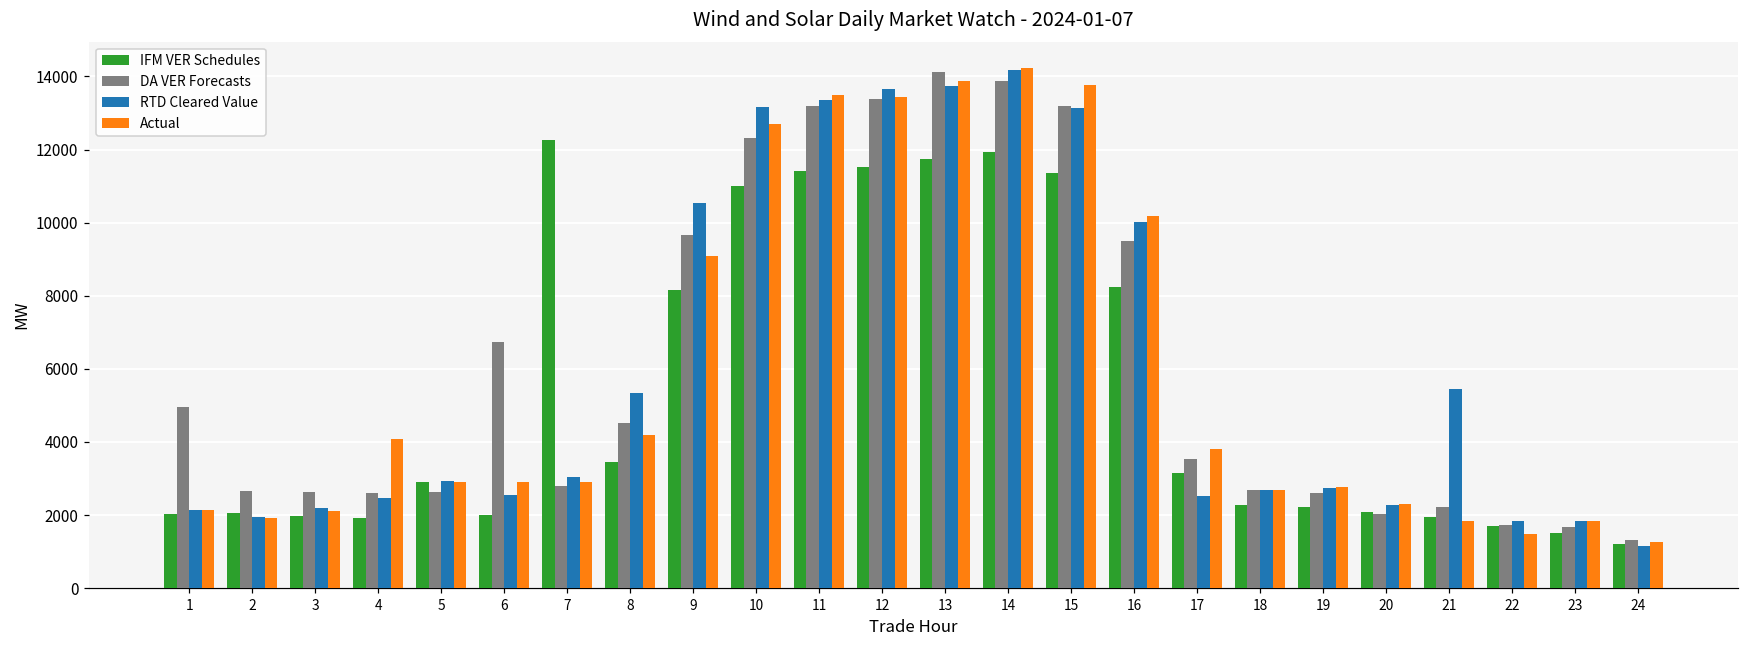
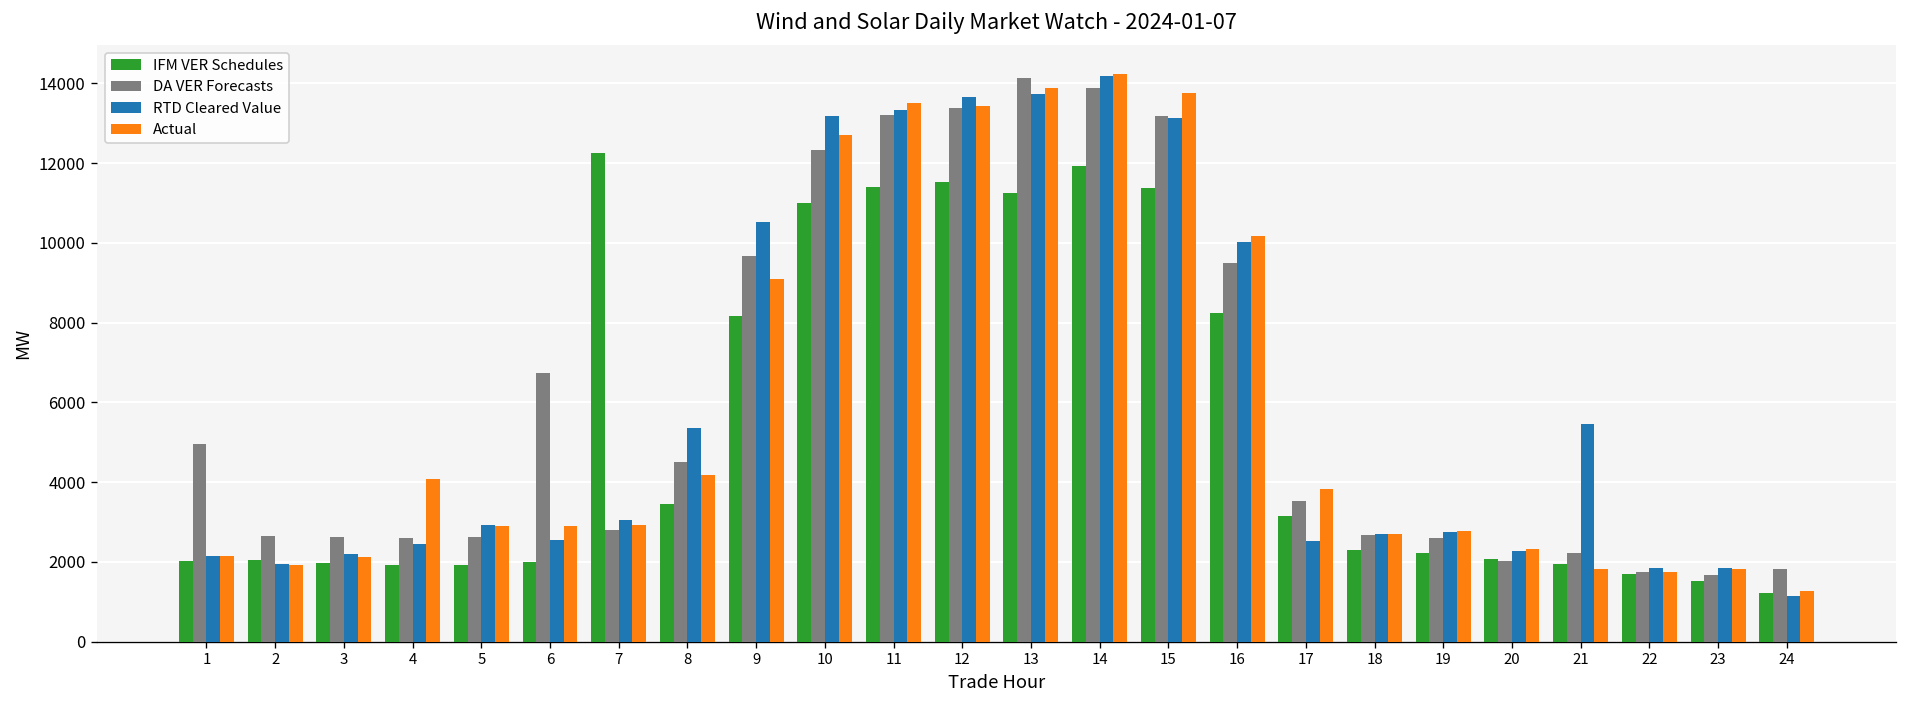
  {
    "IFM VER Schedules": {
      "1": 2000,
      "2": 2100,
      "3": 2000,
      "4": 1900,
-     "5": 2900,
+     "5": 1900,
      "6": 2000,
      "7": 12300,
      "8": 3400,
      "9": 8200,
      "10": 11000,
      "11": 11400,
      "12": 11500,
-     "13": 11800,
+     "13": 11200,
      "14": 11900,
      "15": 11400,
      "16": 8200,
      "17": 3100,
      "18": 2300,
      "19": 2200,
      "20": 2100,
      "21": 2000,
      "22": 1700,
      "23": 1500,
      "24": 1200
    },
    "DA VER Forecasts": {
      "1": 5000,
      "2": 2700,
      "3": 2600,
      "4": 2600,
      "5": 2600,
      "6": 6700,
      "7": 2800,
      "8": 4500,
      "9": 9700,
      "10": 12300,
      "11": 13200,
      "12": 13400,
      "13": 14100,
      "14": 13900,
      "15": 13200,
      "16": 9500,
      "17": 3500,
      "18": 2700,
      "19": 2600,
      "20": 2000,
      "21": 2200,
      "22": 1700,
      "23": 1700,
-     "24": 1300
+     "24": 1800
    },
    "RTD Cleared Value": {
      "1": 2200,
      "2": 1900,
      "3": 2200,
      "4": 2500,
      "5": 2900,
      "6": 2600,
      "7": 3000,
      "8": 5300,
      "9": 10500,
      "10": 13200,
      "11": 13300,
      "12": 13600,
      "13": 13700,
      "14": 14200,
      "15": 13100,
      "16": 10000,
      "17": 2500,
      "18": 2700,
      "19": 2700,
      "20": 2300,
      "21": 5500,
      "22": 1800,
      "23": 1800,
      "24": 1100
    },
    "Actual": {
      "1": 2100,
      "2": 1900,
      "3": 2100,
      "4": 4100,
      "5": 2900,
      "6": 2900,
      "7": 2900,
      "8": 4200,
      "9": 9100,
      "10": 12700,
      "11": 13500,
      "12": 13400,
      "13": 13900,
      "14": 14200,
      "15": 13800,
      "16": 10200,
      "17": 3800,
      "18": 2700,
      "19": 2800,
      "20": 2300,
      "21": 1800,
-     "22": 1500,
+     "22": 1700,
      "23": 1800,
      "24": 1300
    }
  }
